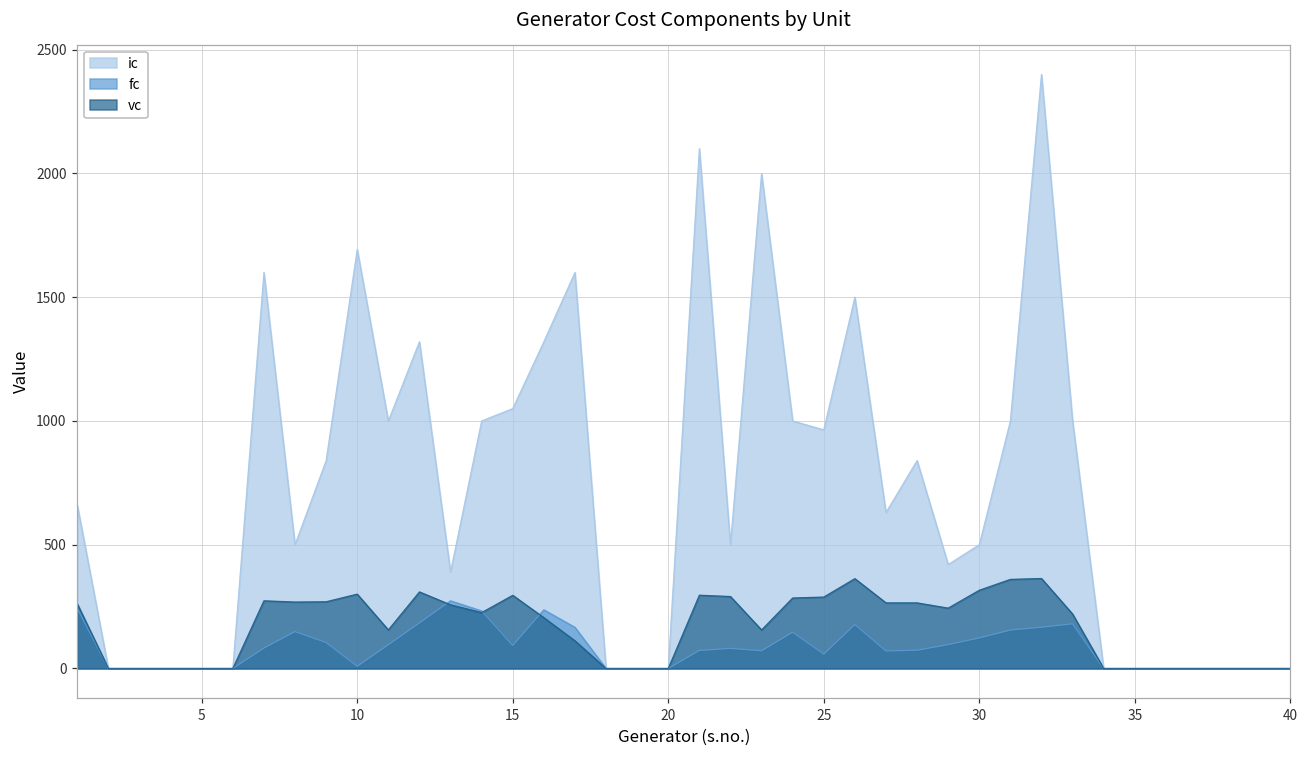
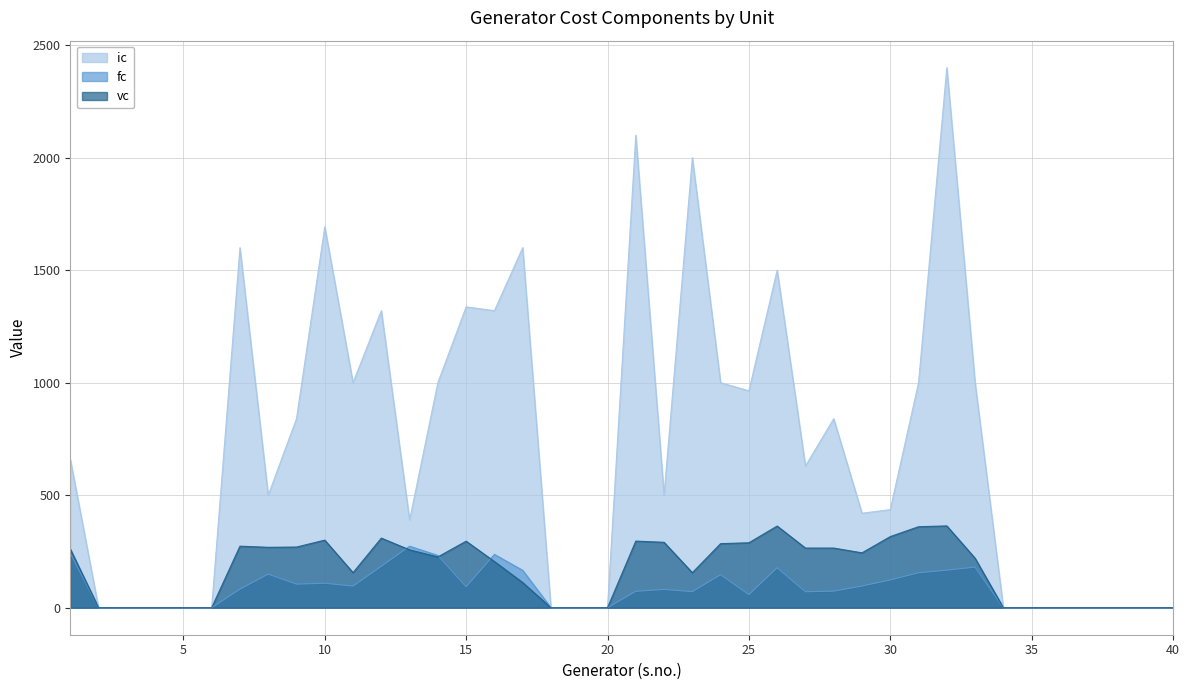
  {
    "ic": {
      "10": 1690,
-     "15": 1050,
+     "15": 1340,
      "25": 960,
-     "30": 500
+     "30": 440
    },
    "fc": {
-     "10": 10,
+     "10": 110,
      "15": 90,
      "25": 60,
      "30": 120
    },
    "vc": {
      "10": 300,
      "15": 300,
      "25": 290,
      "30": 320
    }
  }
